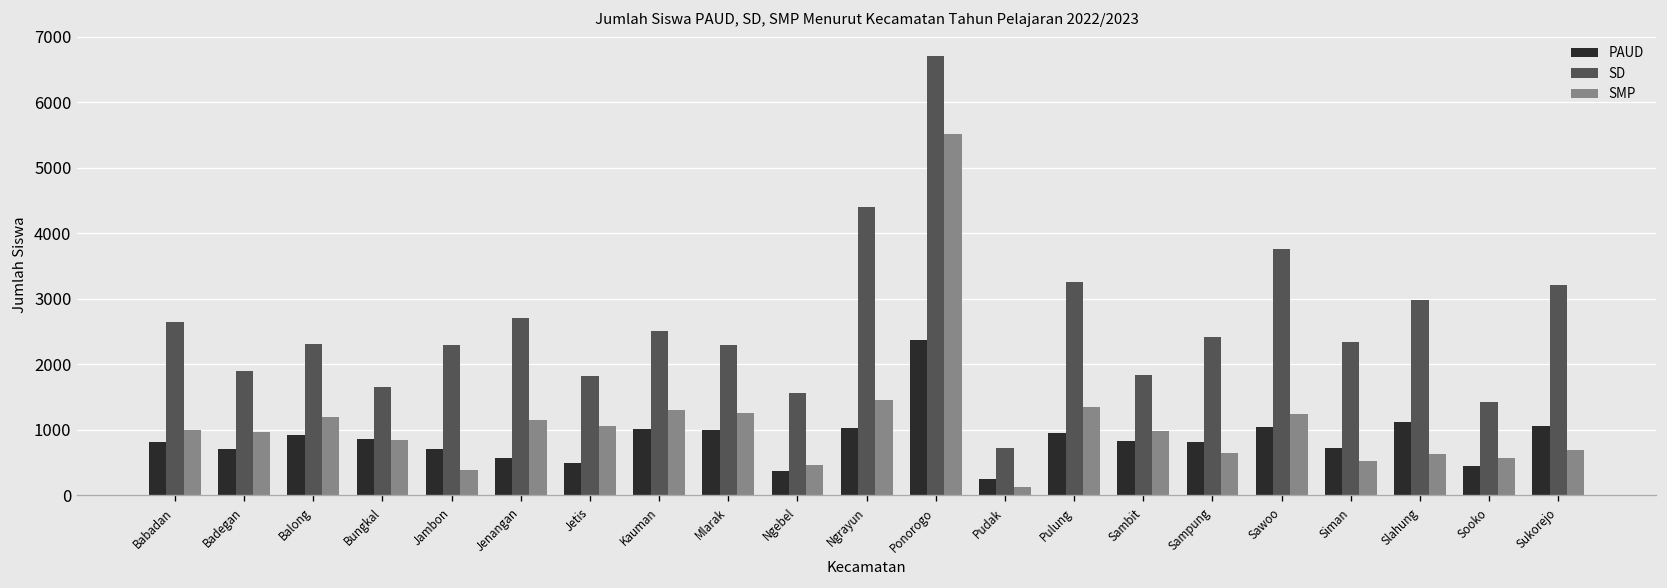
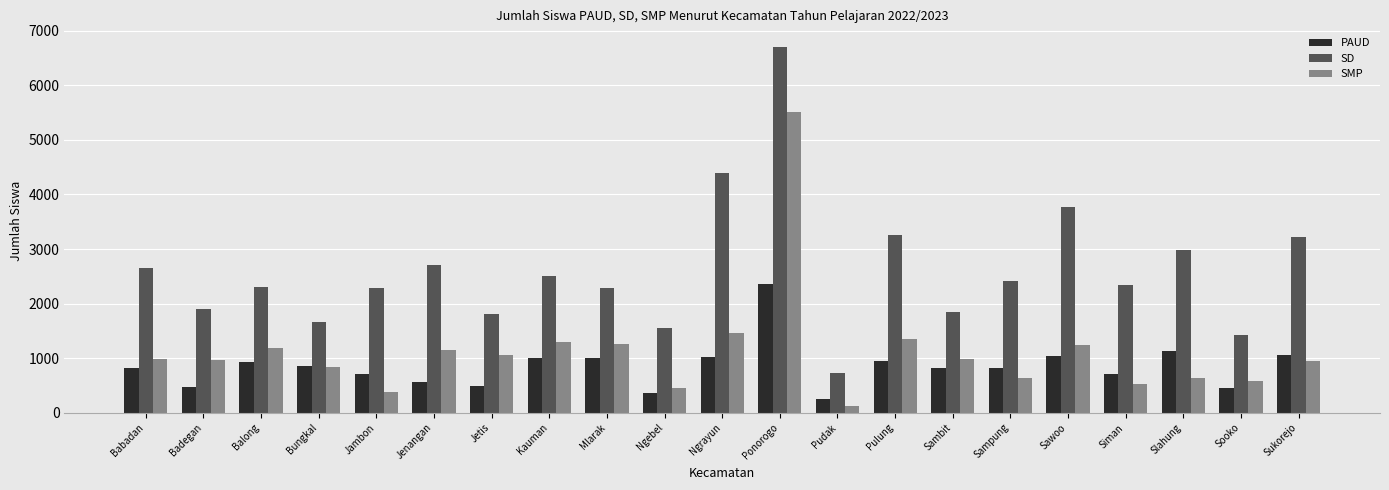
  {
    "PAUD": {
      "Babadan": 800,
-     "Badegan": 700,
+     "Badegan": 500,
      "Balong": 900,
      "Bungkal": 900,
      "Jambon": 700,
      "Jenangan": 600,
      "Jetis": 500,
      "Kauman": 1000,
      "Mlarak": 1000,
      "Ngebel": 400,
      "Ngrayun": 1000,
      "Ponorogo": 2400,
      "Pudak": 300,
      "Pulung": 1000,
      "Sambit": 800,
      "Sampung": 800,
      "Sawoo": 1000,
      "Siman": 700,
      "Slahung": 1100,
      "Sooko": 400,
      "Sukorejo": 1100
    },
    "SD": {
      "Babadan": 2600,
      "Badegan": 1900,
      "Balong": 2300,
      "Bungkal": 1700,
      "Jambon": 2300,
      "Jenangan": 2700,
      "Jetis": 1800,
      "Kauman": 2500,
      "Mlarak": 2300,
      "Ngebel": 1600,
      "Ngrayun": 4400,
      "Ponorogo": 6700,
      "Pudak": 700,
      "Pulung": 3300,
      "Sambit": 1800,
      "Sampung": 2400,
      "Sawoo": 3800,
      "Siman": 2300,
      "Slahung": 3000,
      "Sooko": 1400,
      "Sukorejo": 3200
    },
    "SMP": {
      "Babadan": 1000,
      "Badegan": 1000,
      "Balong": 1200,
      "Bungkal": 800,
      "Jambon": 400,
      "Jenangan": 1200,
      "Jetis": 1100,
      "Kauman": 1300,
      "Mlarak": 1300,
      "Ngebel": 500,
      "Ngrayun": 1500,
      "Ponorogo": 5500,
      "Pudak": 100,
      "Pulung": 1300,
      "Sambit": 1000,
      "Sampung": 600,
      "Sawoo": 1200,
      "Siman": 500,
      "Slahung": 600,
      "Sooko": 600,
-     "Sukorejo": 700
+     "Sukorejo": 900
    }
  }
